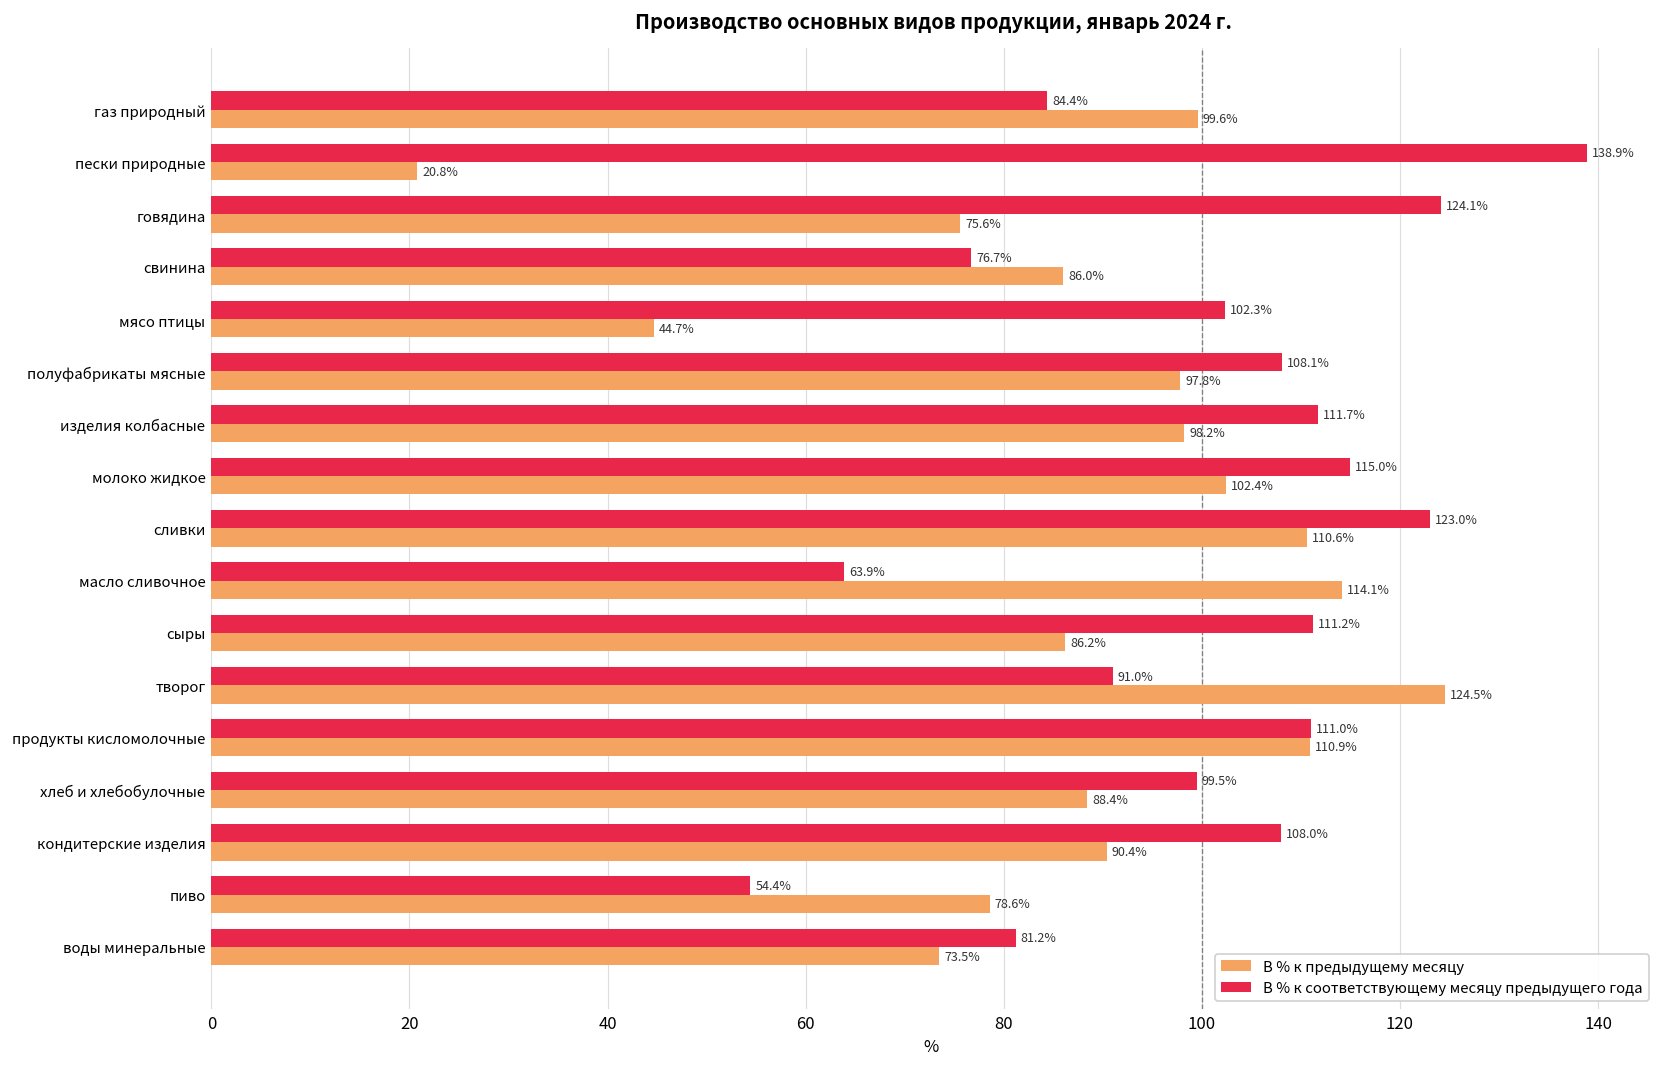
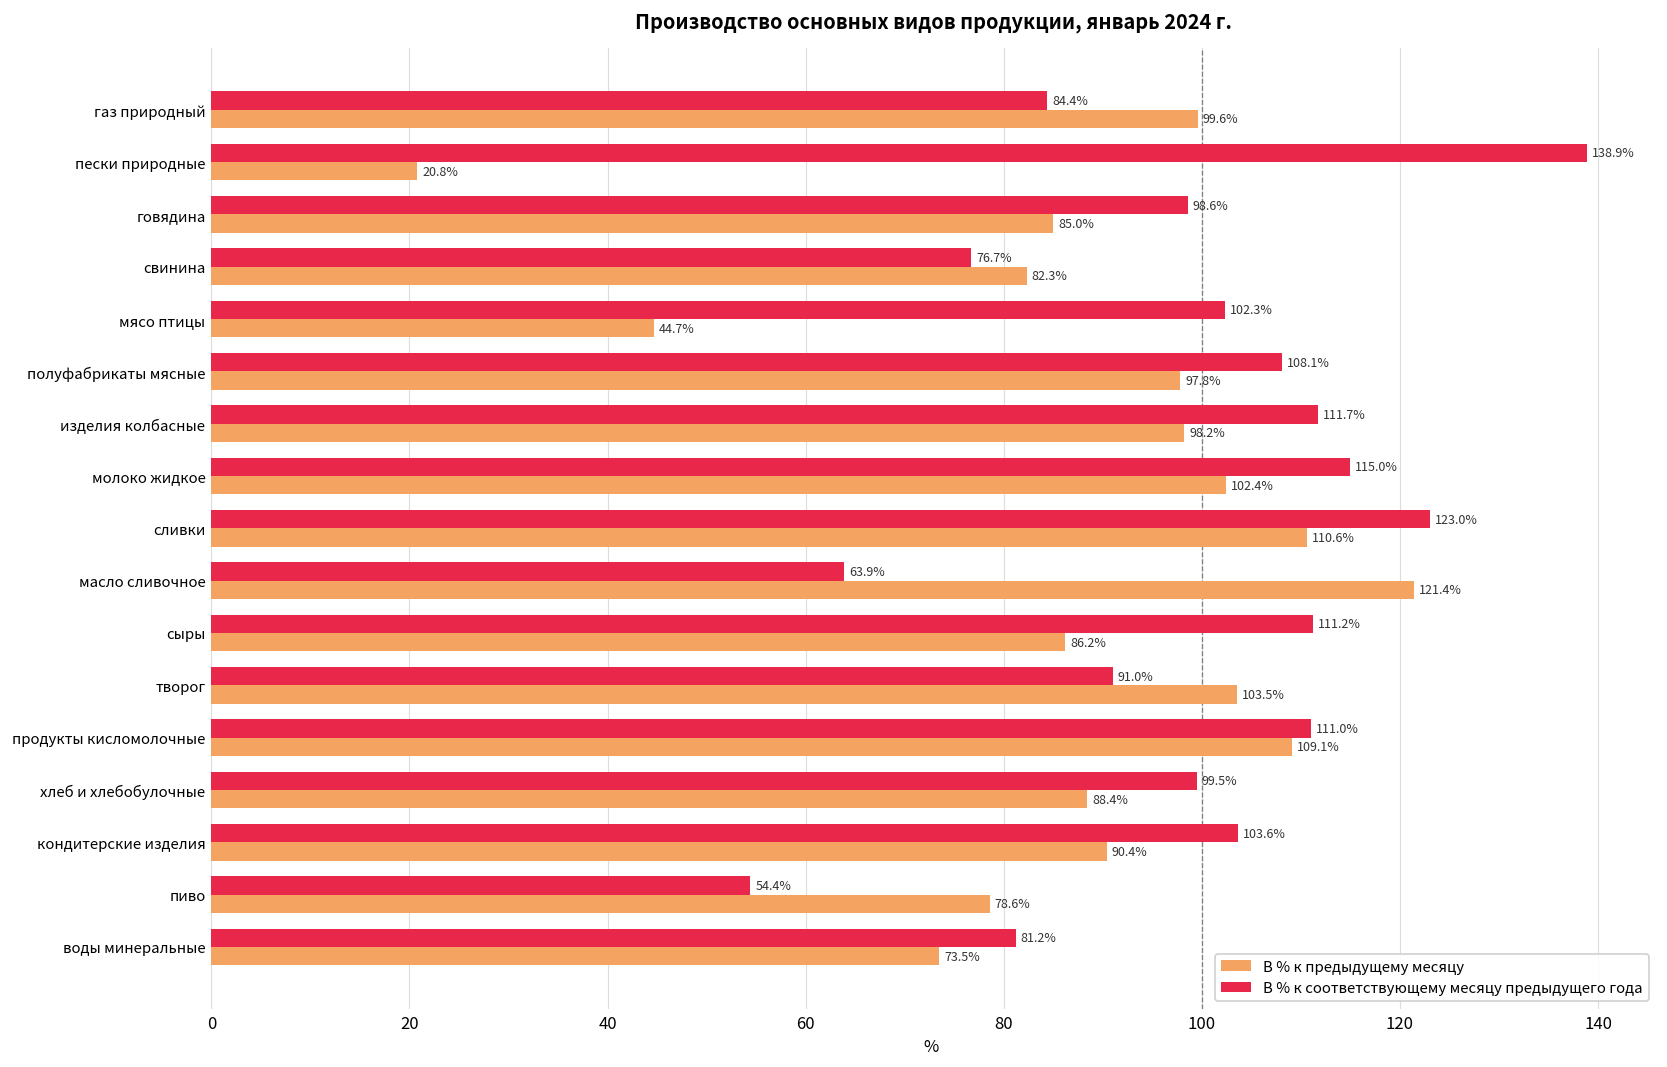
  {
    "В % к предыдущему месяцу": {
      "газ природный": "99.6%",
      "пески природные": "20.8%",
-     "говядина": "75.6%",
-     "свинина": "86.0%",
+     "говядина": "85.0%",
+     "свинина": "82.3%",
      "мясо птицы": "44.7%",
      "полуфабрикаты мясные": "97.8%",
      "изделия колбасные": "98.2%",
      "молоко жидкое": "102.4%",
      "сливки": "110.6%",
-     "масло сливочное": "114.1%",
+     "масло сливочное": "121.4%",
      "сыры": "86.2%",
-     "творог": "124.5%",
-     "продукты кисломолочные": "110.9%",
+     "творог": "103.5%",
+     "продукты кисломолочные": "109.1%",
      "хлеб и хлебобулочные": "88.4%",
      "кондитерские изделия": "90.4%",
      "пиво": "78.6%",
      "воды минеральные": "73.5%"
    },
    "В % к соответствующему месяцу предыдущего года": {
      "газ природный": "84.4%",
      "пески природные": "138.9%",
-     "говядина": "124.1%",
+     "говядина": "98.6%",
      "свинина": "76.7%",
      "мясо птицы": "102.3%",
      "полуфабрикаты мясные": "108.1%",
      "изделия колбасные": "111.7%",
      "молоко жидкое": "115.0%",
      "сливки": "123.0%",
      "масло сливочное": "63.9%",
      "сыры": "111.2%",
      "творог": "91.0%",
      "продукты кисломолочные": "111.0%",
      "хлеб и хлебобулочные": "99.5%",
-     "кондитерские изделия": "108.0%",
+     "кондитерские изделия": "103.6%",
      "пиво": "54.4%",
      "воды минеральные": "81.2%"
    }
  }
